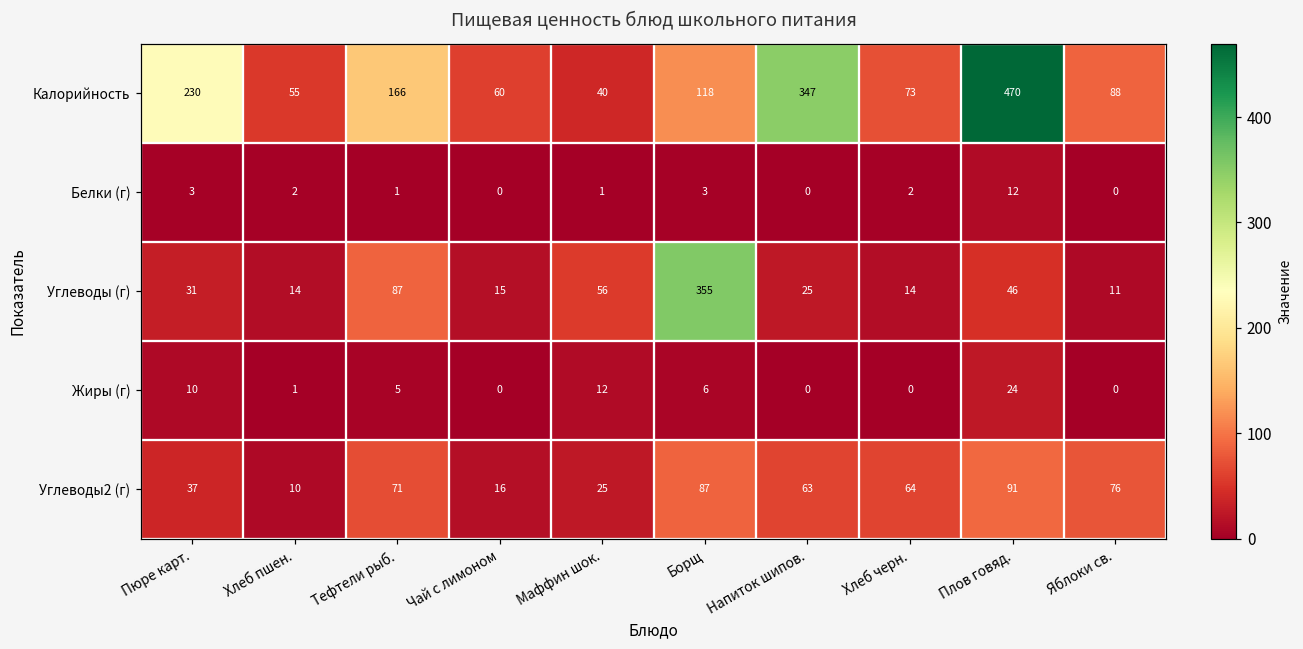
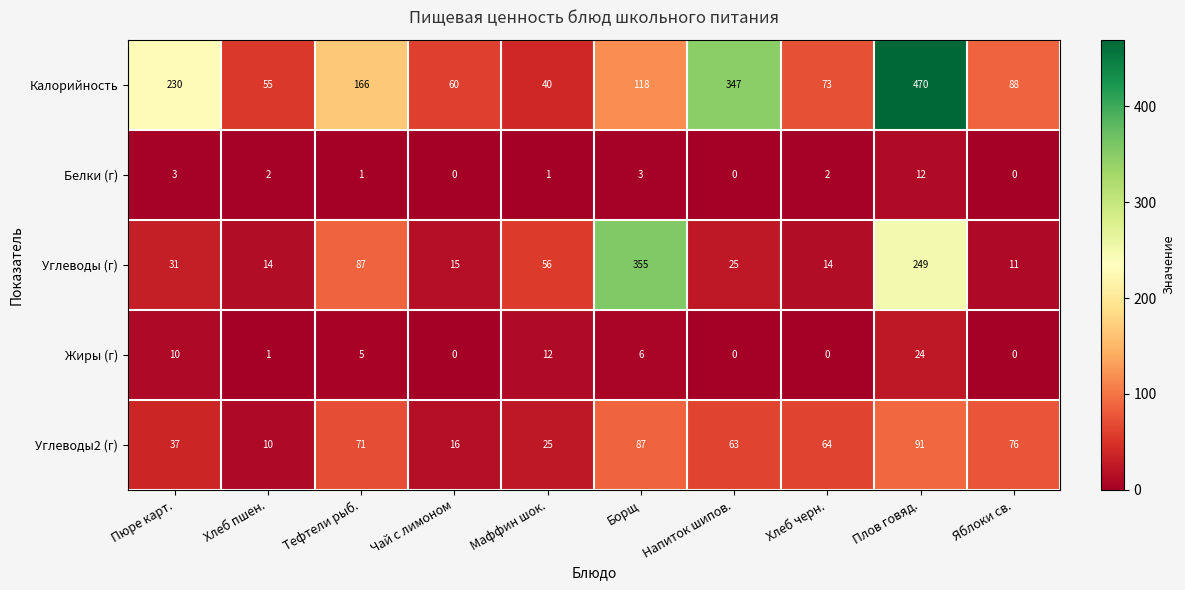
  {
    "Калорийность": {
      "Пюре карт.": 230,
      "Хлеб пшен.": 55,
      "Тефтели рыб.": 166,
      "Чай с лимоном": 60,
      "Маффин шок.": 40,
      "Борщ": 118,
      "Напиток шипов.": 347,
      "Хлеб черн.": 73,
      "Плов говяд.": 470,
      "Яблоки св.": 88
    },
    "Белки (г)": {
      "Пюре карт.": 3,
      "Хлеб пшен.": 2,
      "Тефтели рыб.": 1,
      "Чай с лимоном": 0,
      "Маффин шок.": 1,
      "Борщ": 3,
      "Напиток шипов.": 0,
      "Хлеб черн.": 2,
      "Плов говяд.": 12,
      "Яблоки св.": 0
    },
    "Углеводы (г)": {
      "Пюре карт.": 31,
      "Хлеб пшен.": 14,
      "Тефтели рыб.": 87,
      "Чай с лимоном": 15,
      "Маффин шок.": 56,
      "Борщ": 355,
      "Напиток шипов.": 25,
      "Хлеб черн.": 14,
-     "Плов говяд.": 46,
+     "Плов говяд.": 249,
      "Яблоки св.": 11
    },
    "Жиры (г)": {
      "Пюре карт.": 10,
      "Хлеб пшен.": 1,
      "Тефтели рыб.": 5,
      "Чай с лимоном": 0,
      "Маффин шок.": 12,
      "Борщ": 6,
      "Напиток шипов.": 0,
      "Хлеб черн.": 0,
      "Плов говяд.": 24,
      "Яблоки св.": 0
    },
    "Углеводы2 (г)": {
      "Пюре карт.": 37,
      "Хлеб пшен.": 10,
      "Тефтели рыб.": 71,
      "Чай с лимоном": 16,
      "Маффин шок.": 25,
      "Борщ": 87,
      "Напиток шипов.": 63,
      "Хлеб черн.": 64,
      "Плов говяд.": 91,
      "Яблоки св.": 76
    }
  }
